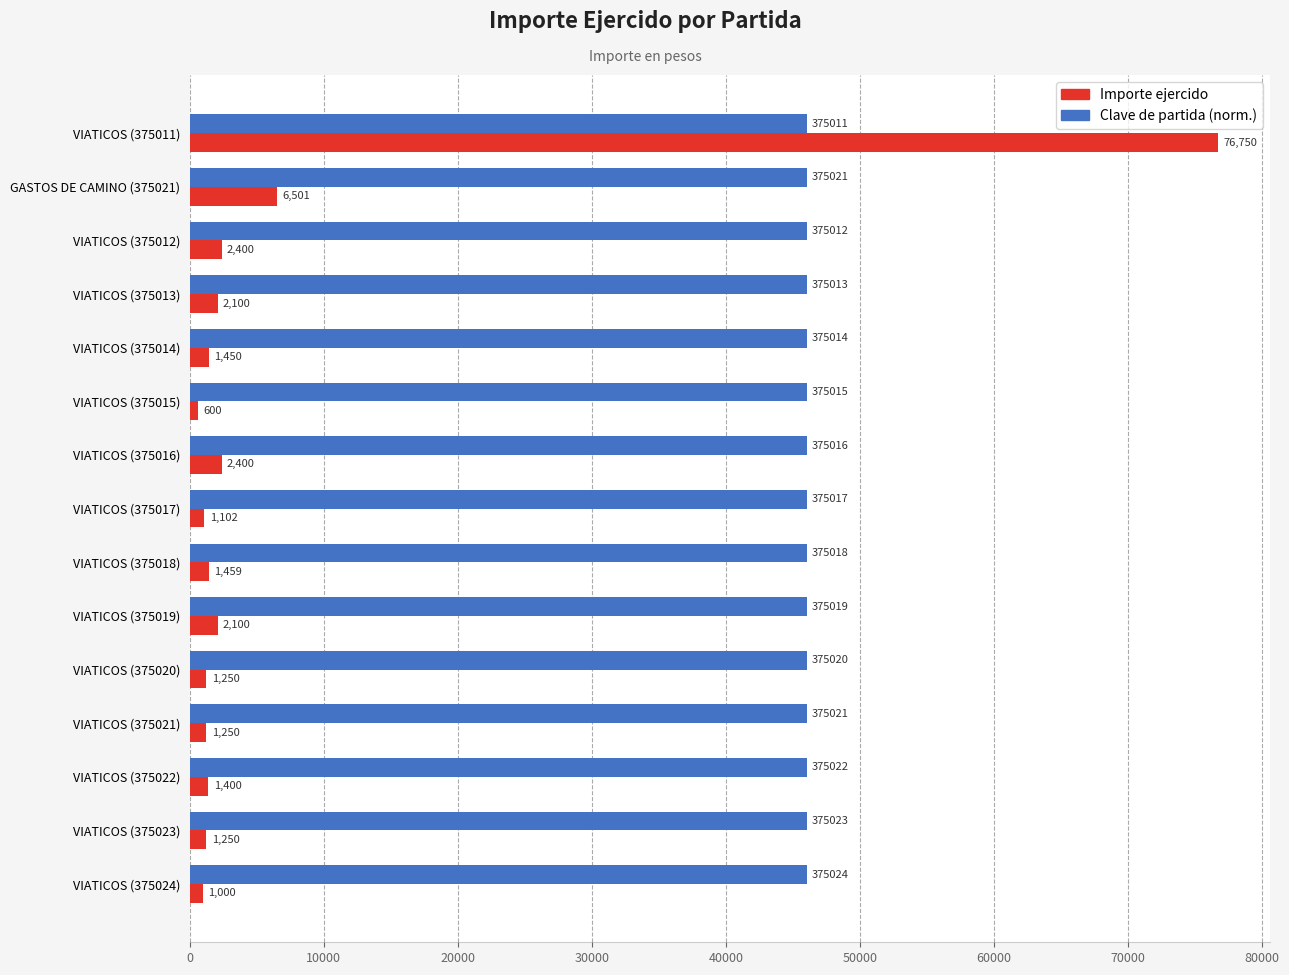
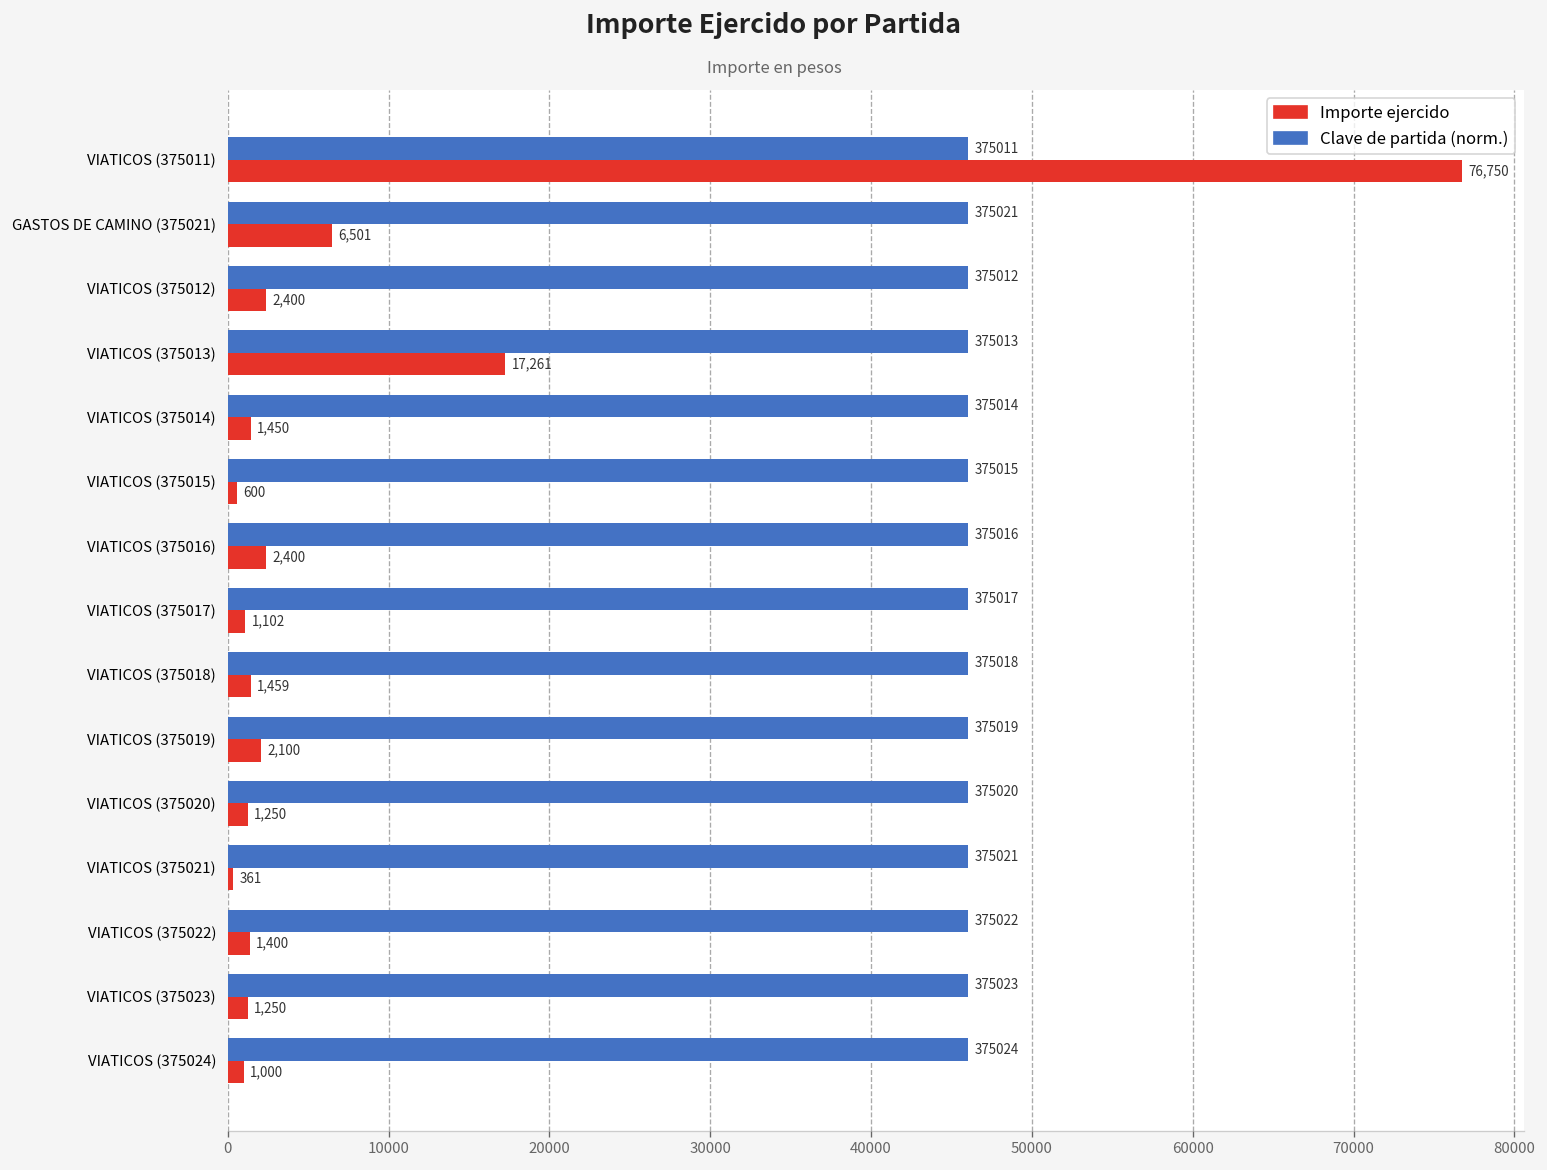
  {
    "Importe ejercido": {
      "VIATICOS (375011)": "76,750",
      "GASTOS DE CAMINO (375021)": "6,501",
      "VIATICOS (375012)": "2,400",
-     "VIATICOS (375013)": "2,100",
+     "VIATICOS (375013)": "17,261",
      "VIATICOS (375014)": "1,450",
      "VIATICOS (375015)": "600",
      "VIATICOS (375016)": "2,400",
      "VIATICOS (375017)": "1,102",
      "VIATICOS (375018)": "1,459",
      "VIATICOS (375019)": "2,100",
      "VIATICOS (375020)": "1,250",
-     "VIATICOS (375021)": "1,250",
+     "VIATICOS (375021)": "361",
      "VIATICOS (375022)": "1,400",
      "VIATICOS (375023)": "1,250",
      "VIATICOS (375024)": "1,000"
    }
  }
